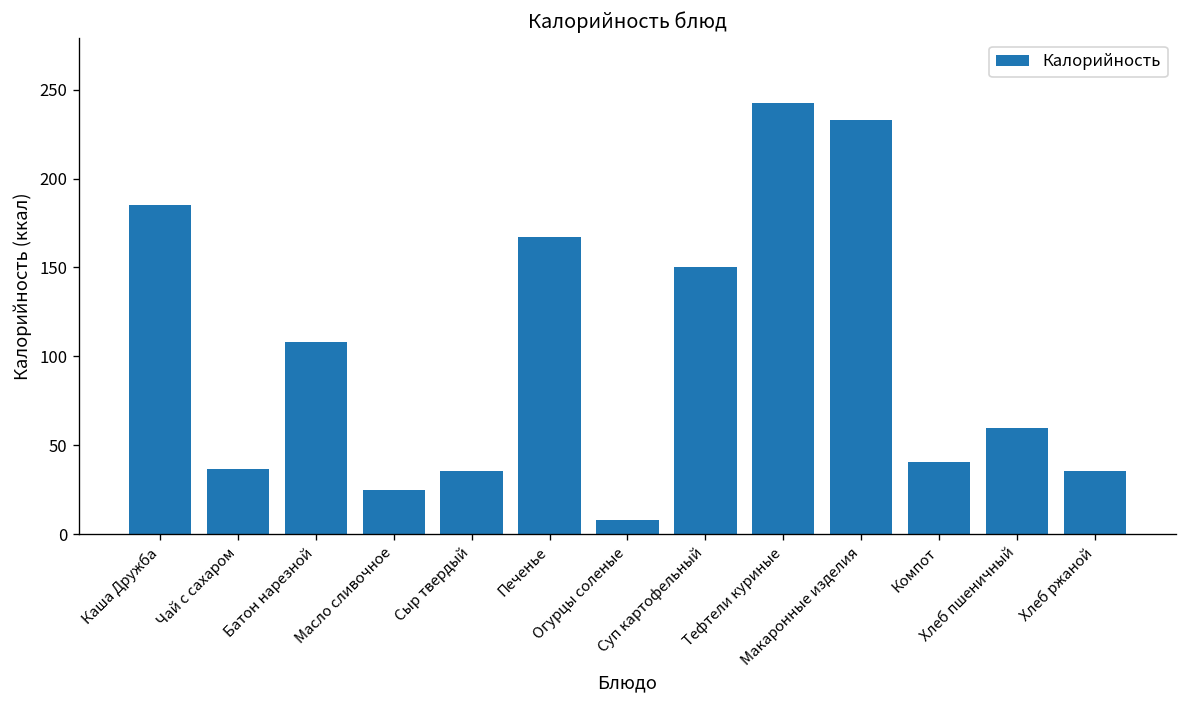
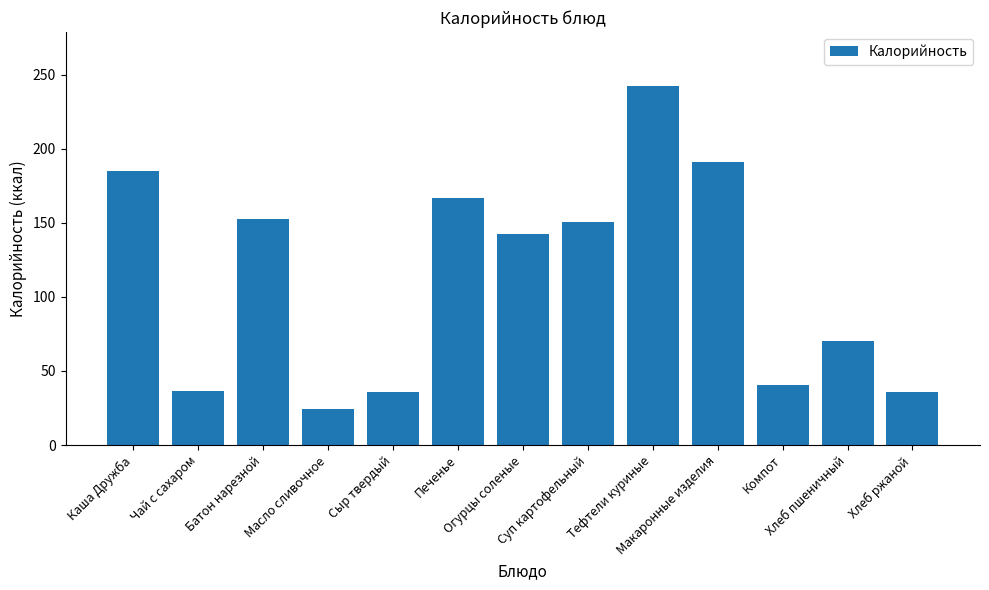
  {
    "Каша Дружба": 185,
    "Чай с сахаром": 37,
-   "Батон нарезной": 108,
+   "Батон нарезной": 153,
    "Масло сливочное": 25,
    "Сыр твердый": 36,
    "Печенье": 167,
-   "Огурцы соленые": 8,
+   "Огурцы соленые": 142,
    "Суп картофельный": 150,
    "Тефтели куриные": 242,
-   "Макаронные изделия": 233,
+   "Макаронные изделия": 191,
    "Компот": 40,
-   "Хлеб пшеничный": 60,
+   "Хлеб пшеничный": 71,
    "Хлеб ржаной": 36
  }
